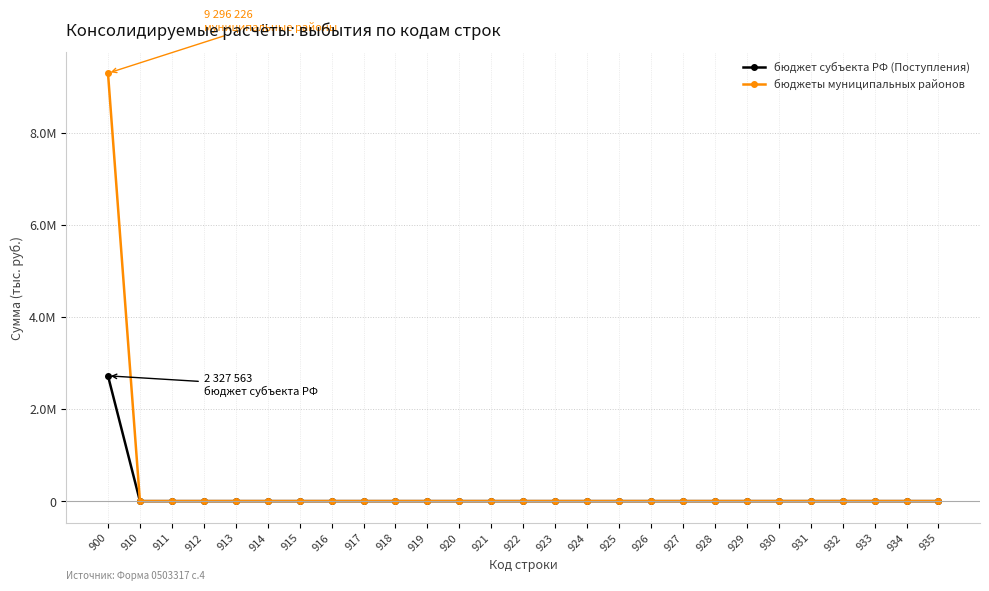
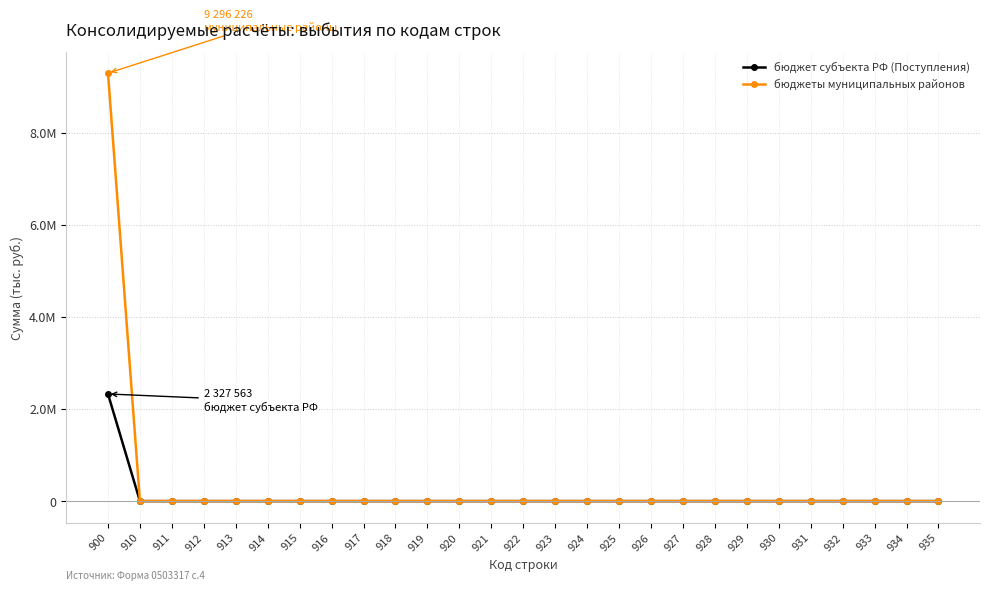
  {
    "бюджет субъекта РФ (Поступления)": {
-     "900": 2700000
+     "900": 2300000
    }
  }
